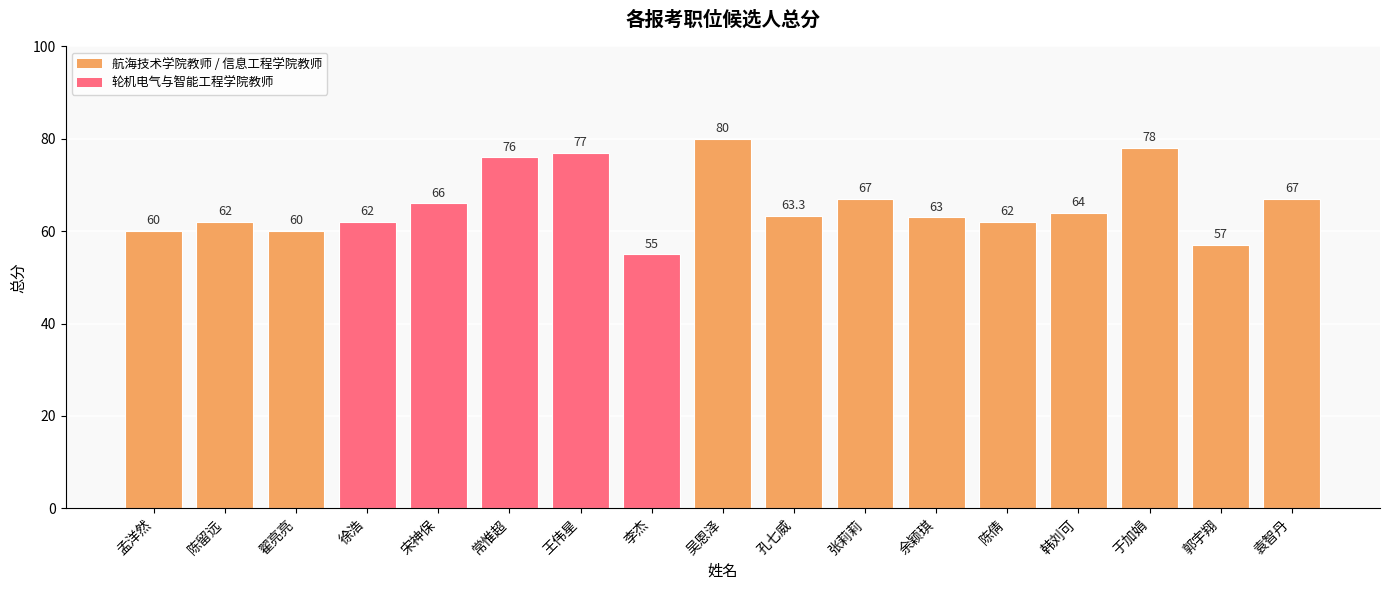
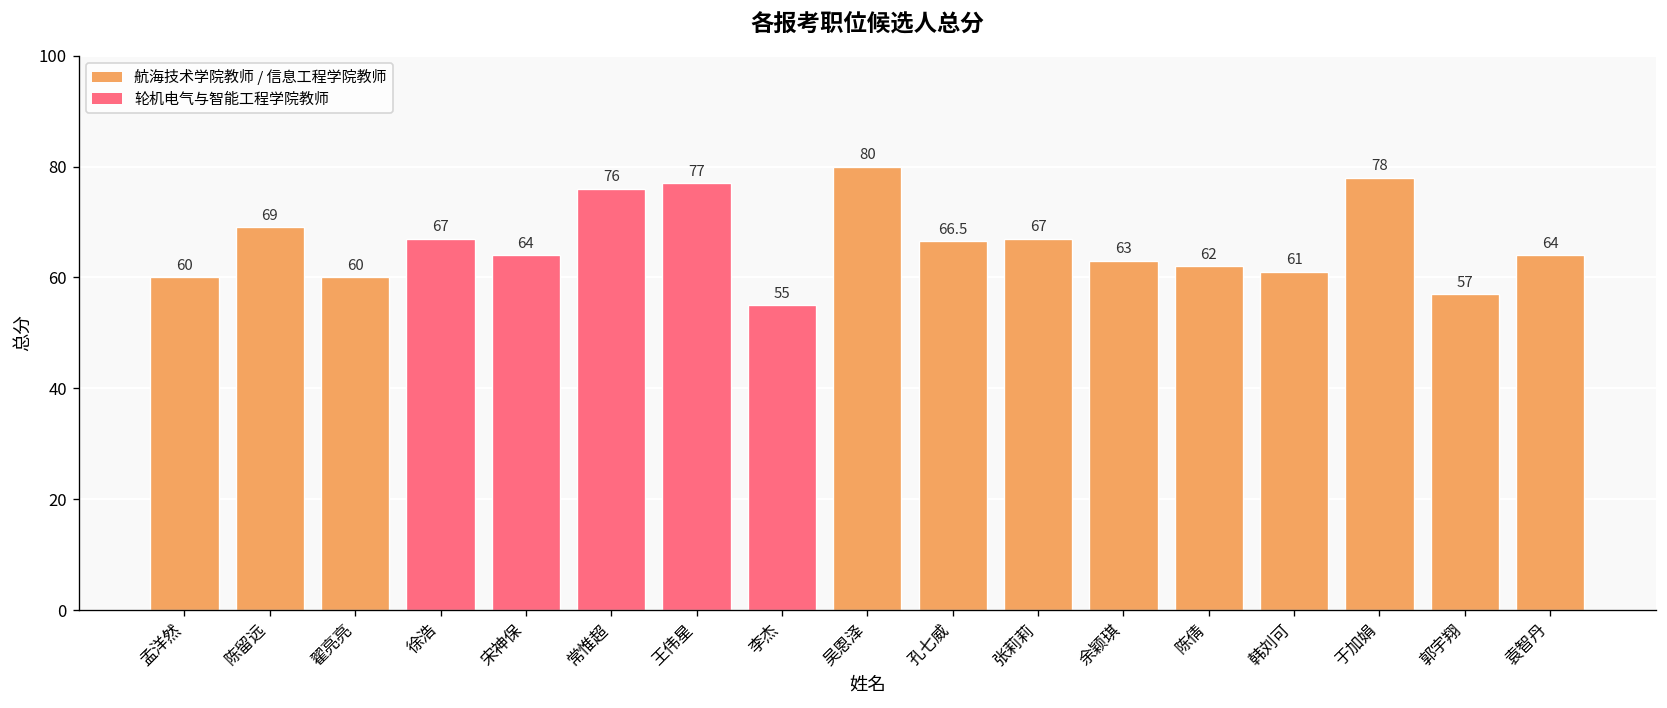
  {
    "孟洋然": 60,
-   "陈留远": 62,
+   "陈留远": 69,
    "翟亮亮": 60,
-   "徐浩": 62,
-   "宋神保": 66,
+   "徐浩": 67,
+   "宋神保": 64,
    "常惟超": 76,
    "王伟星": 77,
    "李杰": 55,
    "吴恩泽": 80,
-   "孔七威": 63.3,
+   "孔七威": 66.5,
    "张莉莉": 67,
    "余颖琪": 63,
    "陈倩": 62,
-   "韩刘可": 64,
+   "韩刘可": 61,
    "于加娟": 78,
    "郭宇翔": 57,
-   "袁智丹": 67
+   "袁智丹": 64
  }
